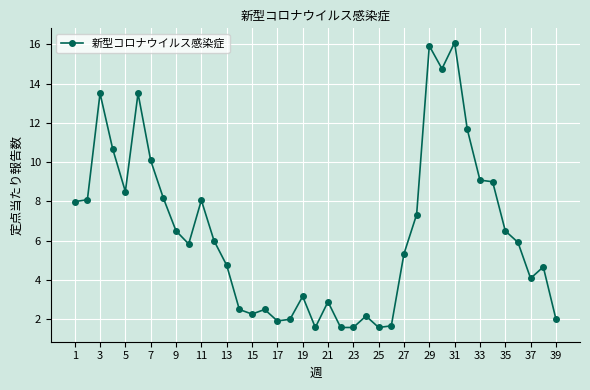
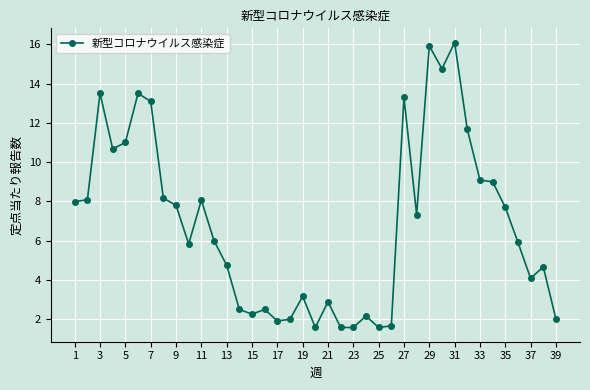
  {
    "1": 8.0,
    "3": 13.5,
-   "5": 8.5,
-   "7": 10.1,
-   "9": 6.5,
+   "5": 11.0,
+   "7": 13.1,
+   "9": 7.8,
    "11": 8.1,
    "13": 4.8,
    "15": 2.3,
    "17": 1.9,
    "19": 3.2,
    "21": 2.9,
    "23": 1.6,
    "25": 1.6,
-   "27": 5.3,
+   "27": 13.3,
    "29": 15.9,
    "31": 16.1,
    "33": 9.1,
-   "35": 6.5,
+   "35": 7.7,
    "37": 4.1,
    "39": 2.0
  }
